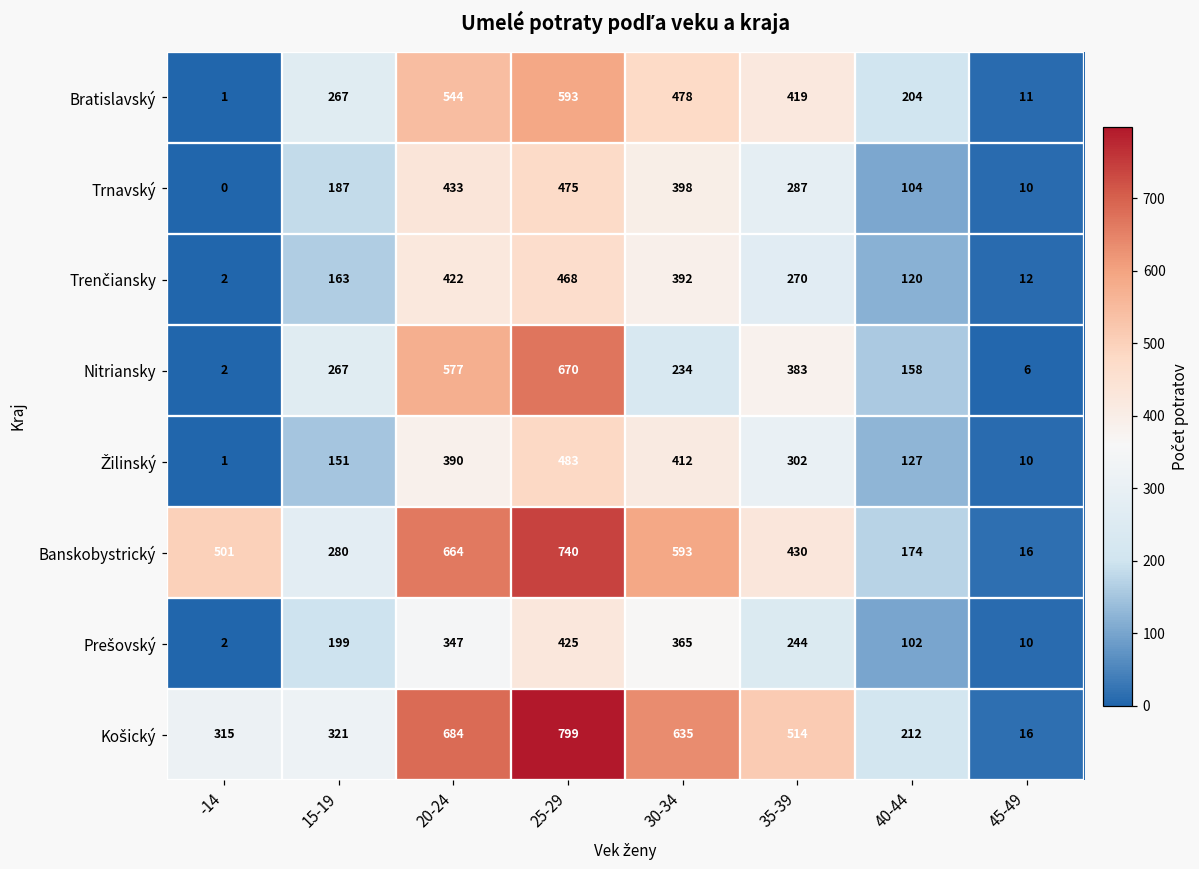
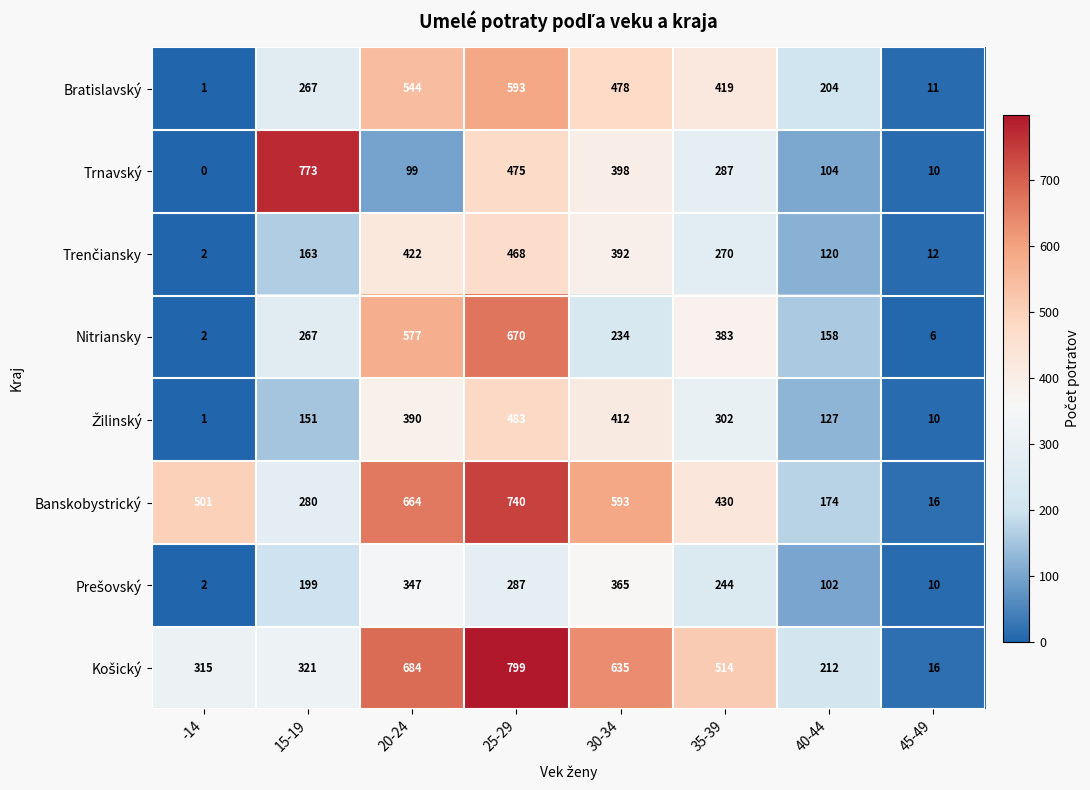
  {
    "Bratislavský": {
      "-14": 1,
      "15-19": 267,
      "20-24": 544,
      "25-29": 593,
      "30-34": 478,
      "35-39": 419,
      "40-44": 204,
      "45-49": 11
    },
    "Trnavský": {
      "-14": 0,
-     "15-19": 187,
-     "20-24": 433,
+     "15-19": 773,
+     "20-24": 99,
      "25-29": 475,
      "30-34": 398,
      "35-39": 287,
      "40-44": 104,
      "45-49": 10
    },
    "Trenčiansky": {
      "-14": 2,
      "15-19": 163,
      "20-24": 422,
      "25-29": 468,
      "30-34": 392,
      "35-39": 270,
      "40-44": 120,
      "45-49": 12
    },
    "Nitriansky": {
      "-14": 2,
      "15-19": 267,
      "20-24": 577,
      "25-29": 670,
      "30-34": 234,
      "35-39": 383,
      "40-44": 158,
      "45-49": 6
    },
    "Žilinský": {
      "-14": 1,
      "15-19": 151,
      "20-24": 390,
      "25-29": 483,
      "30-34": 412,
      "35-39": 302,
      "40-44": 127,
      "45-49": 10
    },
    "Banskobystrický": {
      "-14": 501,
      "15-19": 280,
      "20-24": 664,
      "25-29": 740,
      "30-34": 593,
      "35-39": 430,
      "40-44": 174,
      "45-49": 16
    },
    "Prešovský": {
      "-14": 2,
      "15-19": 199,
      "20-24": 347,
-     "25-29": 425,
+     "25-29": 287,
      "30-34": 365,
      "35-39": 244,
      "40-44": 102,
      "45-49": 10
    },
    "Košický": {
      "-14": 315,
      "15-19": 321,
      "20-24": 684,
      "25-29": 799,
      "30-34": 635,
      "35-39": 514,
      "40-44": 212,
      "45-49": 16
    }
  }
